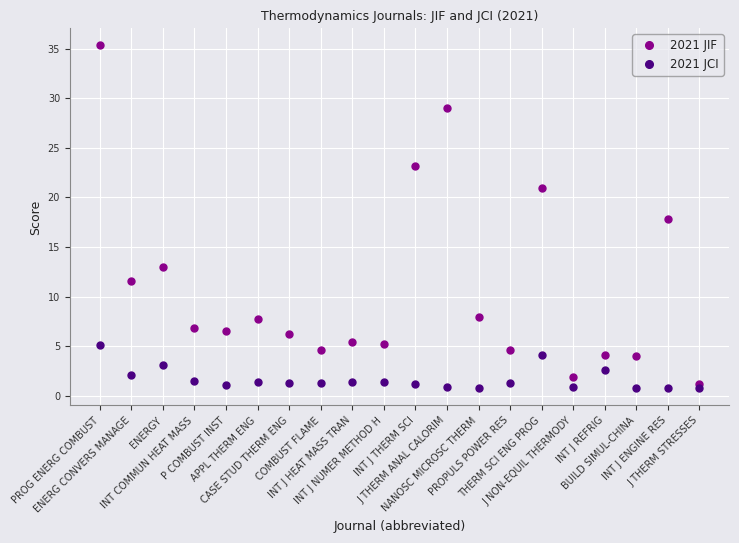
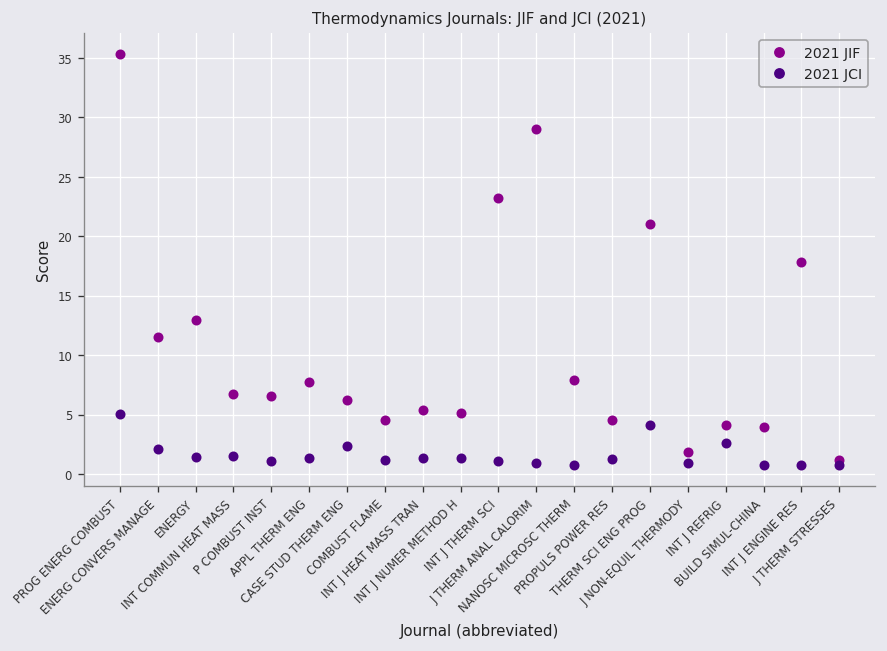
  {
    "2021 JIF": {
      "PROG ENERG COMBUST": 35,
      "ENERG CONVERS MANAGE": 12,
      "ENERGY": 13,
      "INT COMMUN HEAT MASS": 7,
      "P COMBUST INST": 7,
      "APPL THERM ENG": 8,
      "CASE STUD THERM ENG": 6,
      "COMBUST FLAME": 5,
      "INT J HEAT MASS TRAN": 5,
      "INT J NUMER METHOD H": 5,
      "INT J THERM SCI": 23,
      "J THERM ANAL CALORIM": 29,
      "NANOSC MICROSC THERM": 8,
      "PROPULS POWER RES": 5,
      "THERM SCI ENG PROG": 21,
      "J NON-EQUIL THERMODY": 2,
      "INT J REFRIG": 4,
      "BUILD SIMUL-CHINA": 4,
      "INT J ENGINE RES": 18,
      "J THERM STRESSES": 1
    },
    "2021 JCI": {
      "PROG ENERG COMBUST": 5,
      "ENERG CONVERS MANAGE": 2,
-     "ENERGY": 3,
+     "ENERGY": 1,
      "INT COMMUN HEAT MASS": 1,
      "P COMBUST INST": 1,
      "APPL THERM ENG": 1,
-     "CASE STUD THERM ENG": 1,
+     "CASE STUD THERM ENG": 2,
      "COMBUST FLAME": 1,
      "INT J HEAT MASS TRAN": 1,
      "INT J NUMER METHOD H": 1,
      "INT J THERM SCI": 1,
      "J THERM ANAL CALORIM": 1,
      "NANOSC MICROSC THERM": 1,
      "PROPULS POWER RES": 1,
      "THERM SCI ENG PROG": 4,
      "J NON-EQUIL THERMODY": 1,
      "INT J REFRIG": 3,
      "BUILD SIMUL-CHINA": 1,
      "INT J ENGINE RES": 1,
      "J THERM STRESSES": 1
    }
  }
